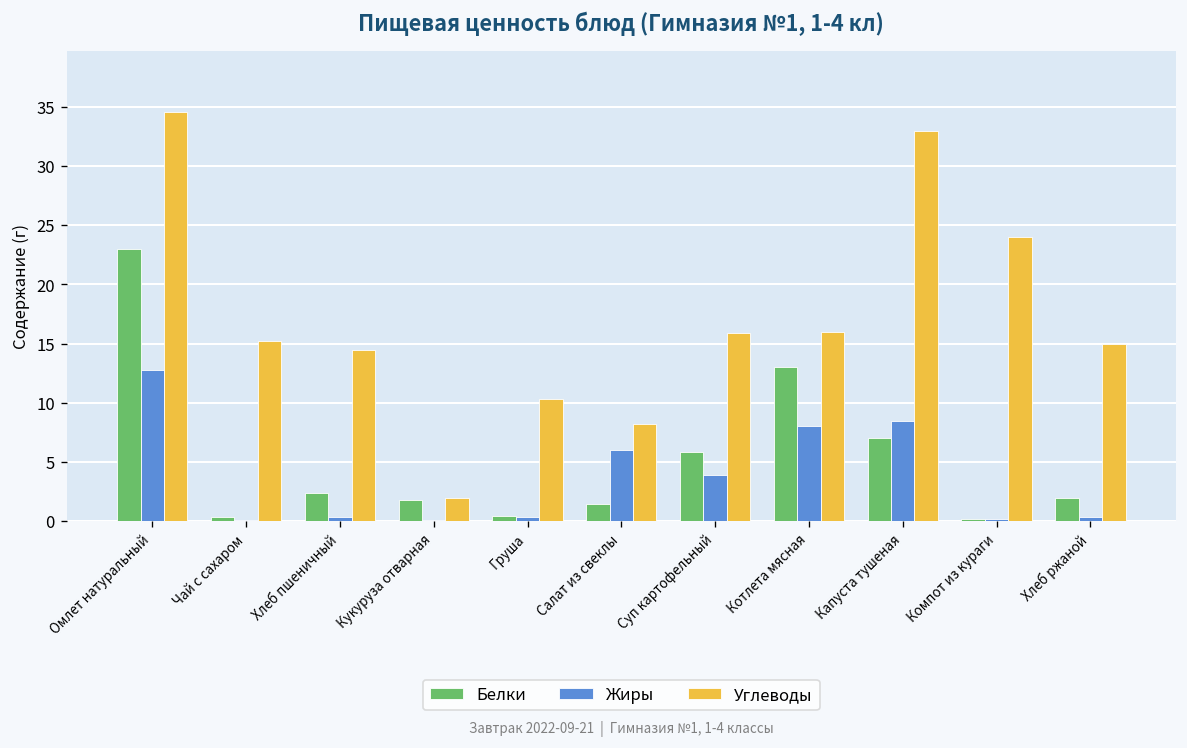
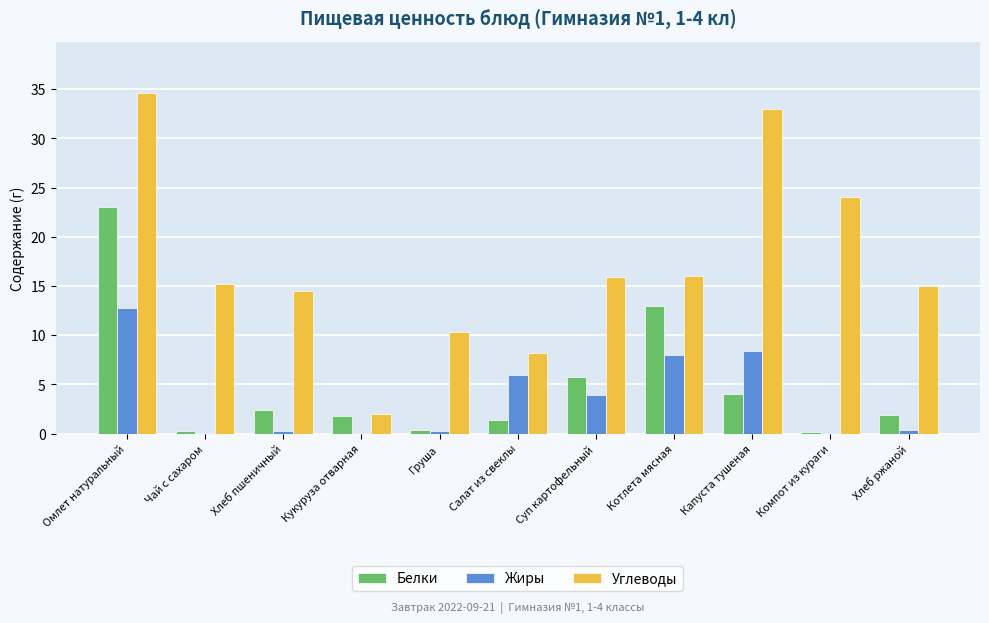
  {
    "Белки": {
      "Омлет натуральный": 23,
      "Чай с сахаром": 0,
      "Хлеб пшеничный": 2,
      "Кукуруза отварная": 2,
      "Груша": 0,
      "Салат из свеклы": 1,
      "Суп картофельный": 6,
      "Котлета мясная": 13,
-     "Капуста тушеная": 7,
+     "Капуста тушеная": 4,
      "Хлеб ржаной": 2
    },
    "Жиры": {
      "Омлет натуральный": 13,
      "Хлеб пшеничный": 0,
      "Груша": 0,
      "Салат из свеклы": 6,
      "Суп картофельный": 4,
      "Котлета мясная": 8,
      "Капуста тушеная": 8,
      "Хлеб ржаной": 0
    },
    "Углеводы": {
      "Омлет натуральный": 35,
      "Чай с сахаром": 15,
      "Хлеб пшеничный": 14,
      "Кукуруза отварная": 2,
      "Груша": 10,
      "Салат из свеклы": 8,
      "Суп картофельный": 16,
      "Котлета мясная": 16,
      "Капуста тушеная": 33,
      "Компот из кураги": 24,
      "Хлеб ржаной": 15
    }
  }
